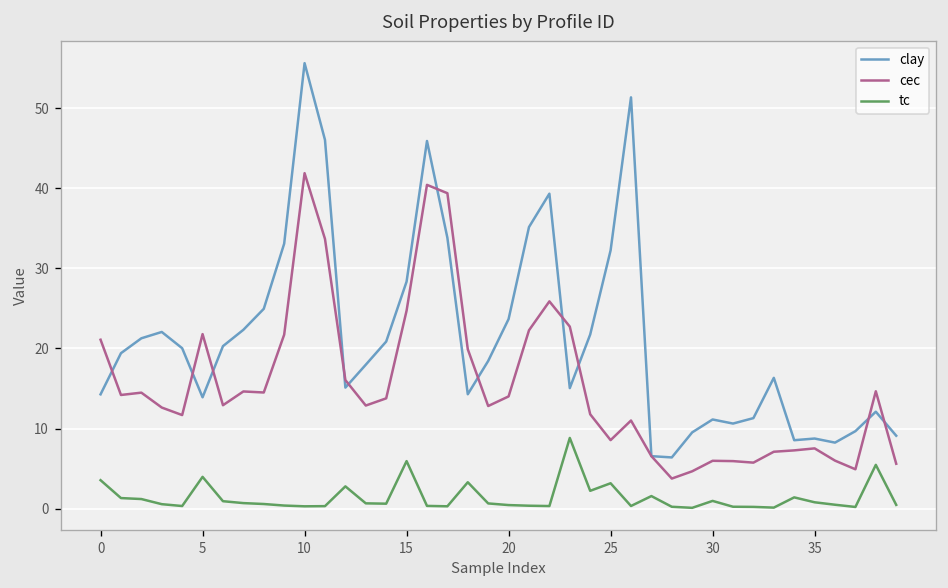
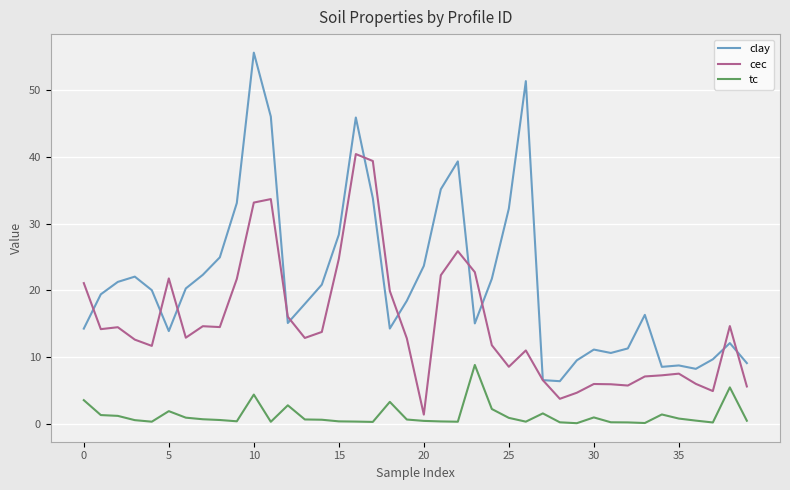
  {
    "clay": {
      "0": 14,
      "5": 14,
      "10": 56,
      "15": 28,
      "20": 24,
      "25": 32,
      "30": 11,
      "35": 9
    },
    "cec": {
      "0": 21,
      "5": 22,
-     "10": 42,
+     "10": 33,
      "15": 25,
-     "20": 14,
+     "20": 1,
      "25": 9,
      "30": 6,
      "35": 8
    },
    "tc": {
      "0": 4,
-     "5": 4,
-     "10": 0,
-     "15": 6,
+     "5": 2,
+     "10": 4,
+     "15": 0,
      "20": 0,
-     "25": 3,
+     "25": 1,
      "30": 1,
      "35": 1
    }
  }
